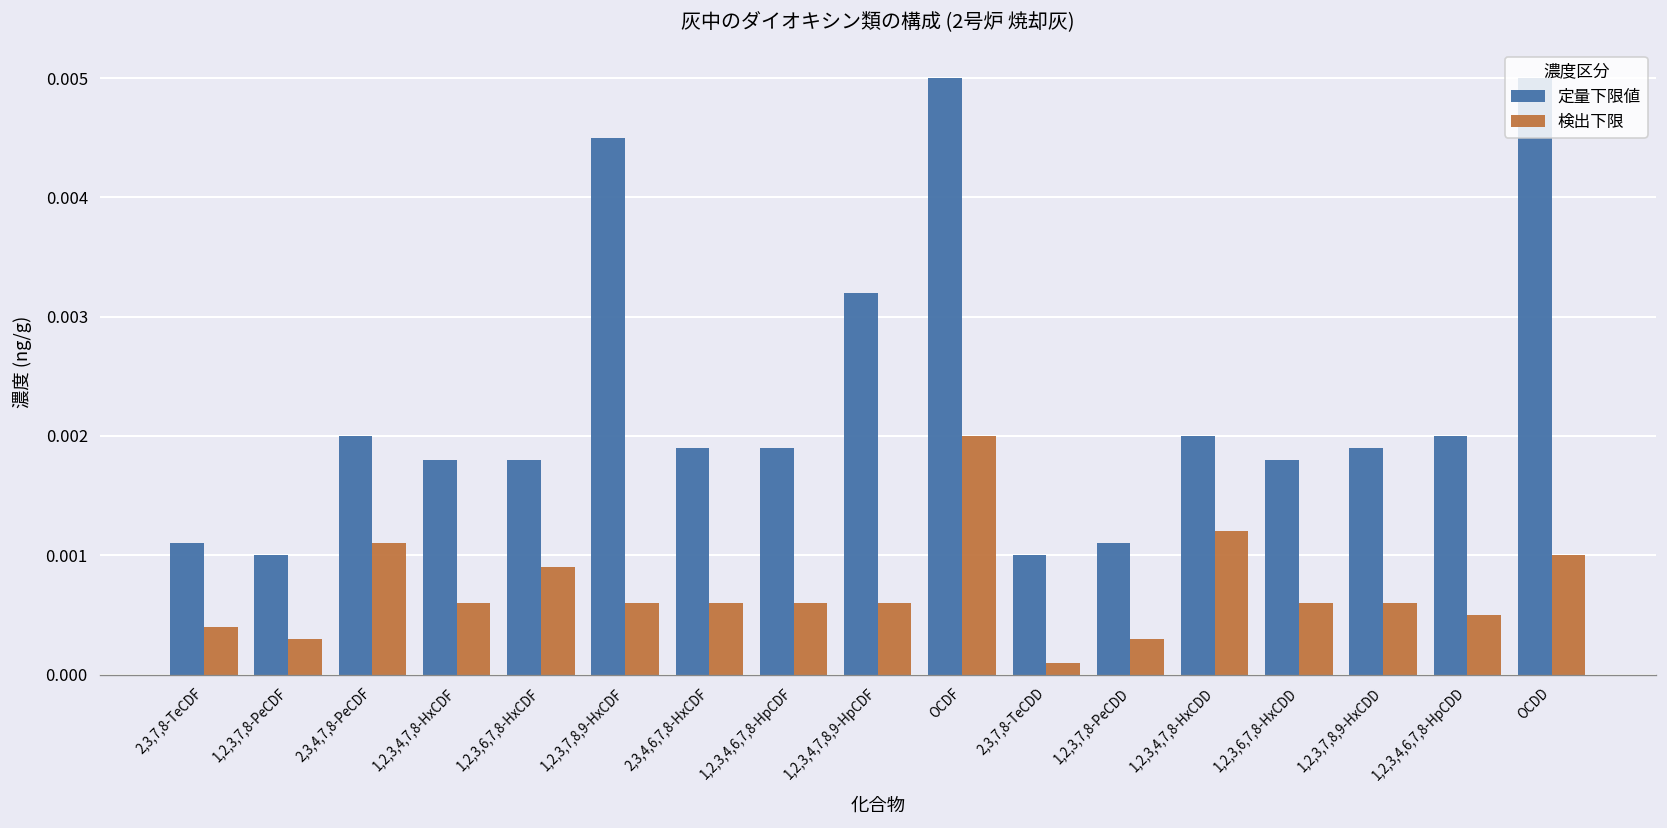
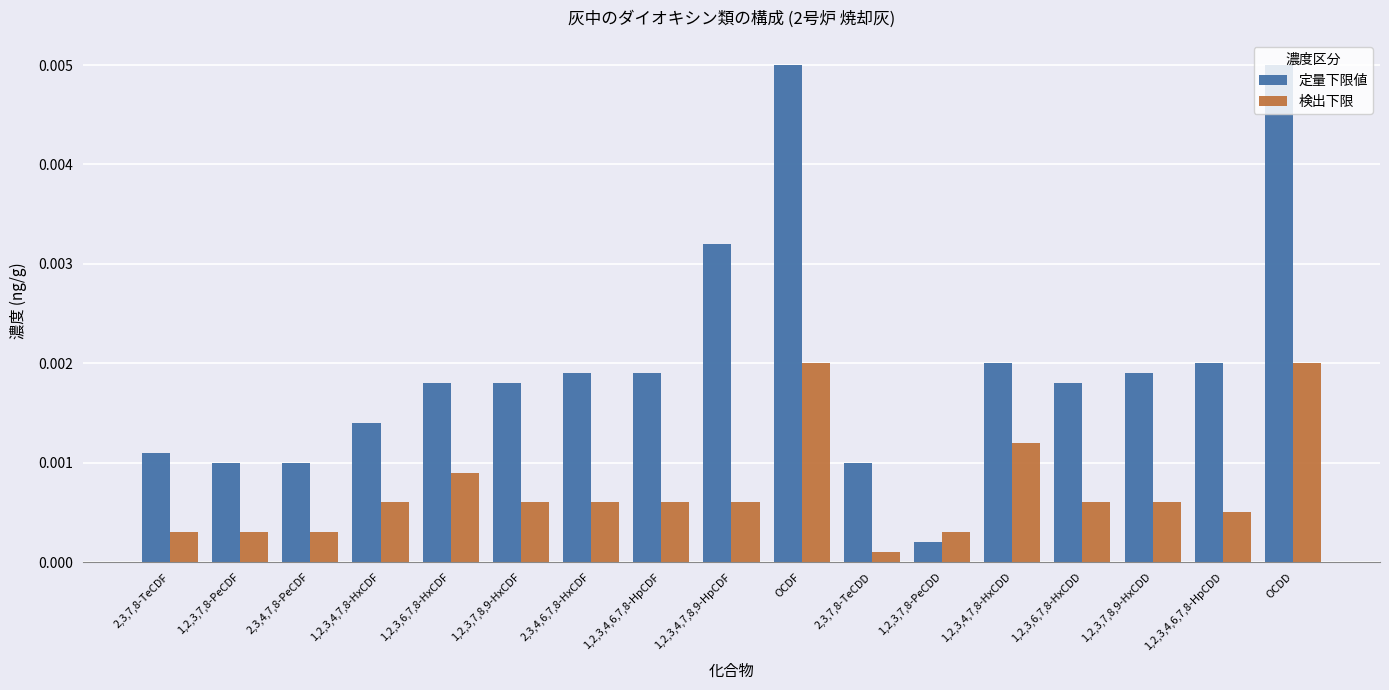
  {
    "定量下限値": {
      "2,3,7,8-TeCDF": 0.0011,
      "1,2,3,7,8-PeCDF": 0.0010,
-     "2,3,4,7,8-PeCDF": 0.002,
-     "1,2,3,4,7,8-HxCDF": 0.0018,
+     "2,3,4,7,8-PeCDF": 0.001,
+     "1,2,3,4,7,8-HxCDF": 0.0014,
      "1,2,3,6,7,8-HxCDF": 0.0018,
-     "1,2,3,7,8,9-HxCDF": 0.0045,
+     "1,2,3,7,8,9-HxCDF": 0.0018,
      "2,3,4,6,7,8-HxCDF": 0.0019,
      "1,2,3,4,6,7,8-HpCDF": 0.0019,
      "1,2,3,4,7,8,9-HpCDF": 0.0032,
      "OCDF": 0.0050,
      "2,3,7,8-TeCDD": 0.0010,
-     "1,2,3,7,8-PeCDD": 0.0011,
+     "1,2,3,7,8-PeCDD": 0.0002,
      "1,2,3,4,7,8-HxCDD": 0.0020,
      "1,2,3,6,7,8-HxCDD": 0.0018,
      "1,2,3,7,8,9-HxCDD": 0.0019,
      "1,2,3,4,6,7,8-HpCDD": 0.0020
    },
    "検出下限": {
-     "2,3,7,8-TeCDF": 0.0004,
+     "2,3,7,8-TeCDF": 0.0003,
      "1,2,3,7,8-PeCDF": 0.0003,
-     "2,3,4,7,8-PeCDF": 0.0011,
+     "2,3,4,7,8-PeCDF": 0.0003,
      "1,2,3,4,7,8-HxCDF": 0.0006,
      "1,2,3,6,7,8-HxCDF": 0.0009,
      "1,2,3,7,8,9-HxCDF": 0.0006,
      "2,3,4,6,7,8-HxCDF": 0.0006,
      "1,2,3,4,6,7,8-HpCDF": 0.0006,
      "1,2,3,4,7,8,9-HpCDF": 0.0006,
      "OCDF": 0.0020,
      "2,3,7,8-TeCDD": 0.0001,
      "1,2,3,7,8-PeCDD": 0.0003,
      "1,2,3,4,7,8-HxCDD": 0.0012,
      "1,2,3,6,7,8-HxCDD": 0.0006,
      "1,2,3,7,8,9-HxCDD": 0.0006,
      "1,2,3,4,6,7,8-HpCDD": 0.0005,
-     "OCDD": 0.001
+     "OCDD": 0.002
    }
  }
